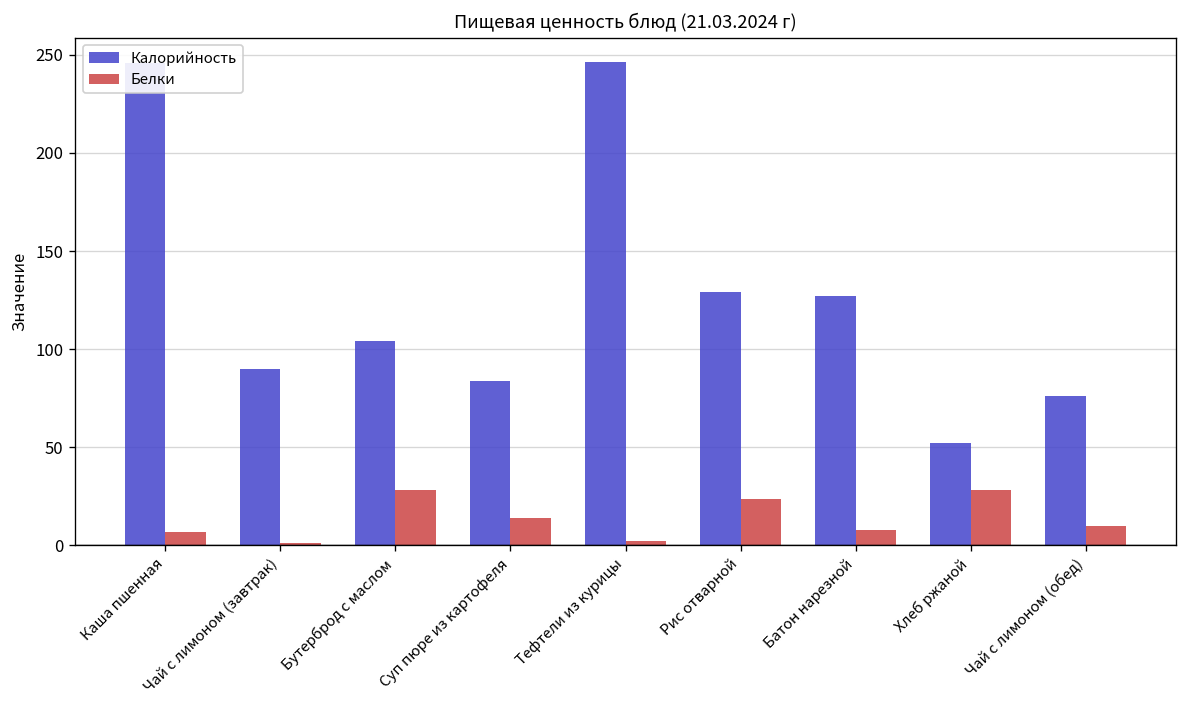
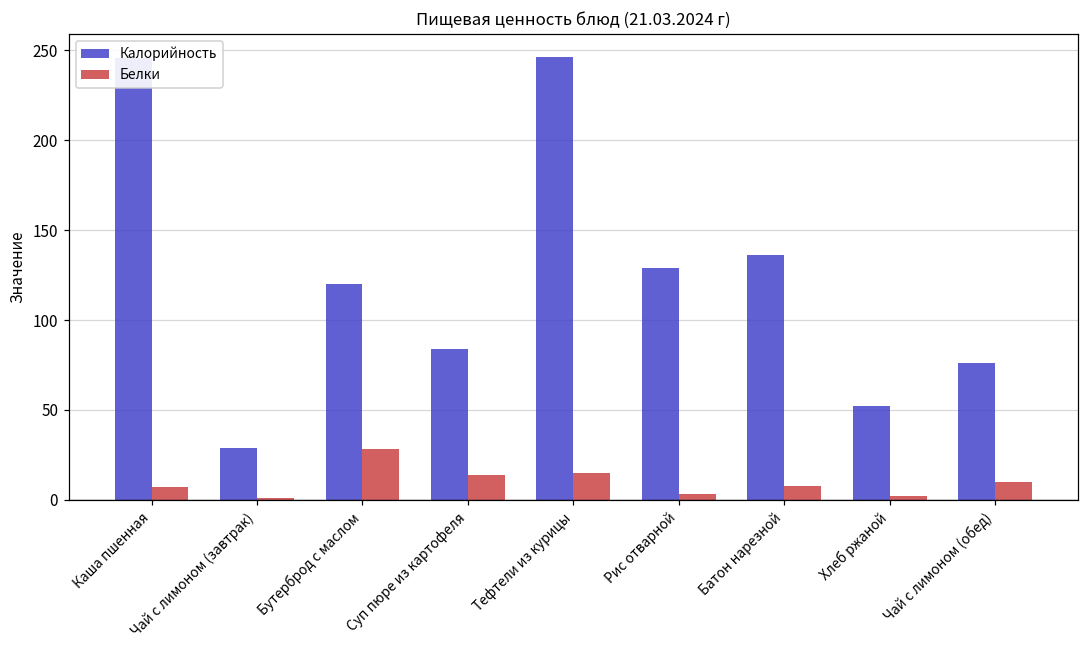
  {
    "Калорийность": {
-     "Чай с лимоном (завтрак)": 90,
-     "Бутерброд с маслом": 104,
+     "Чай с лимоном (завтрак)": 29,
+     "Бутерброд с маслом": 120,
      "Суп пюре из картофеля": 84,
      "Тефтели из курицы": 247,
      "Рис отварной": 129,
-     "Батон нарезной": 127,
+     "Батон нарезной": 136,
      "Хлеб ржаной": 52,
      "Чай с лимоном (обед)": 76
    },
    "Белки": {
      "Каша пшенная": 7,
      "Бутерброд с маслом": 28,
      "Суп пюре из картофеля": 14,
-     "Тефтели из курицы": 2,
-     "Рис отварной": 24,
+     "Тефтели из курицы": 15,
+     "Рис отварной": 3,
      "Батон нарезной": 8,
-     "Хлеб ржаной": 28,
+     "Хлеб ржаной": 2,
      "Чай с лимоном (обед)": 10
    }
  }
